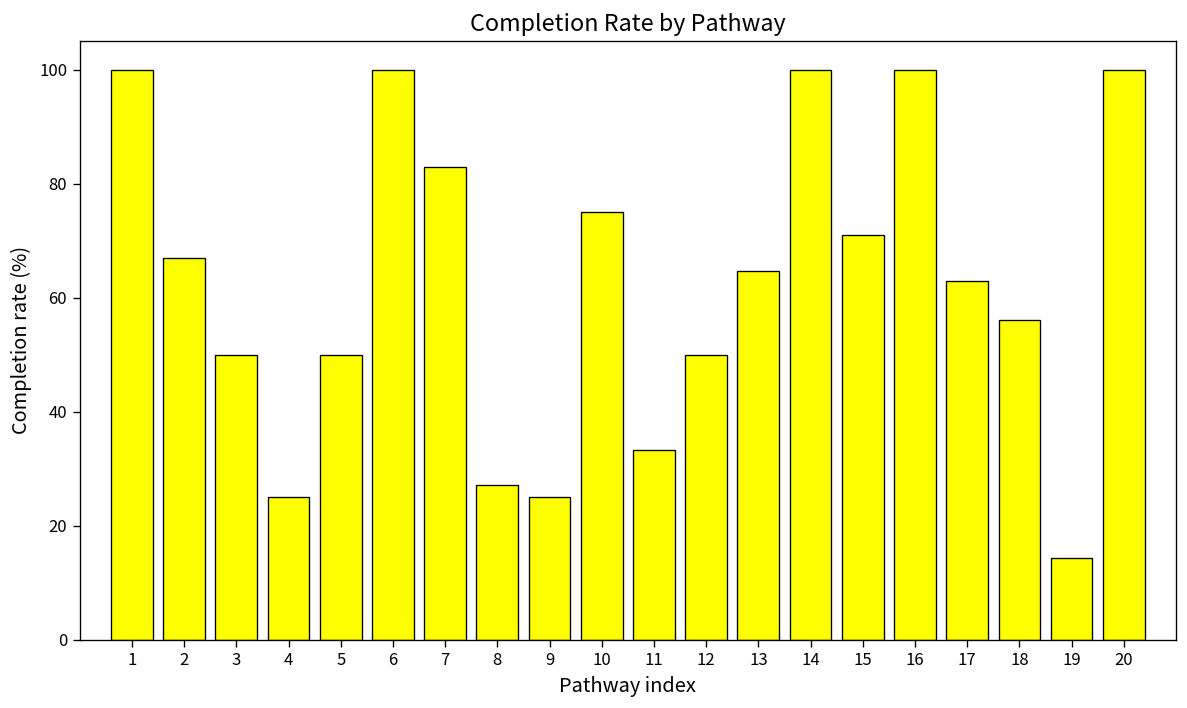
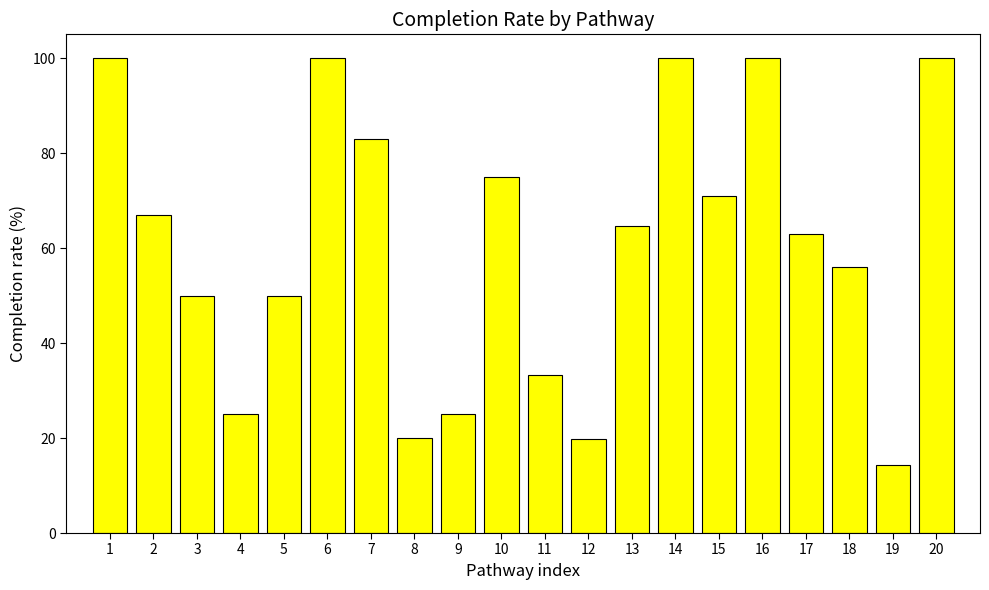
  {
    "1": 100,
    "2": 67,
    "3": 50,
    "4": 25,
    "5": 50,
    "6": 100,
    "7": 83,
-   "8": 27,
+   "8": 20,
    "9": 25,
    "10": 75,
    "11": 33,
-   "12": 50,
+   "12": 20,
    "13": 65,
    "14": 100,
    "15": 71,
    "16": 100,
    "17": 63,
    "18": 56,
    "19": 14,
    "20": 100
  }
